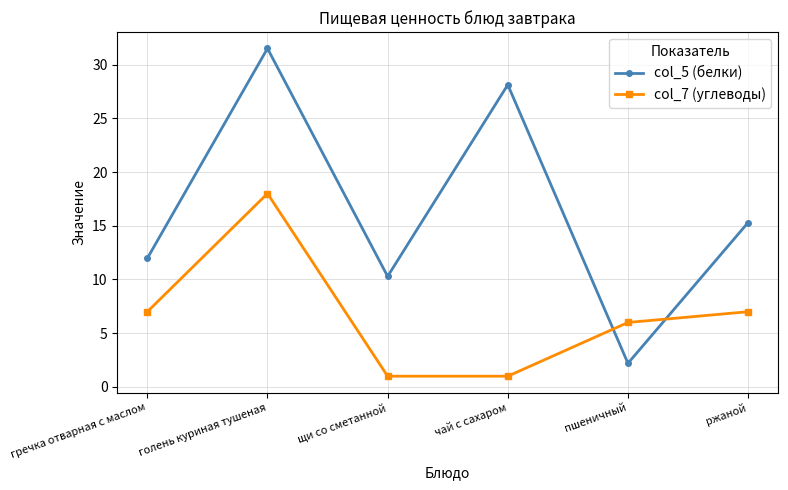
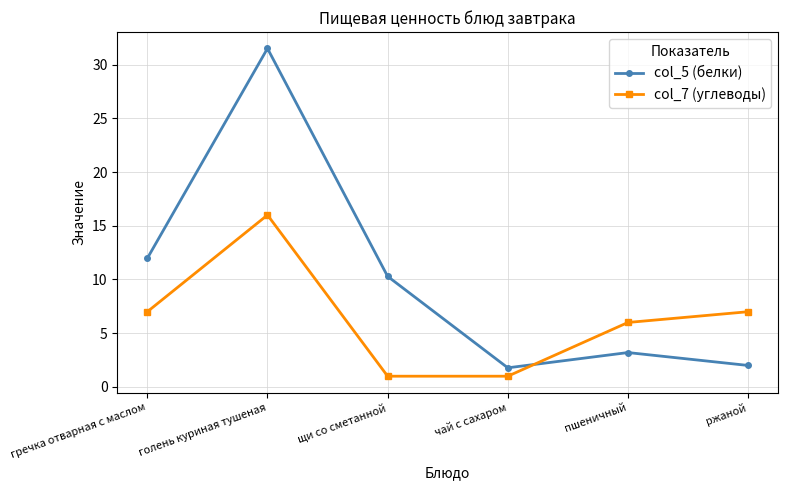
  {
    "col_5 (белки)": {
      "гречка отварная с маслом": 12.0,
      "голень куриная тушеная": 31.5,
      "щи со сметанной": 10.3,
-     "чай с сахаром": 28.1,
-     "пшеничный": 2.2,
-     "ржаной": 15.3
+     "чай с сахаром": 1.8,
+     "пшеничный": 3.2,
+     "ржаной": 2.0
    },
    "col_7 (углеводы)": {
      "гречка отварная с маслом": 7,
-     "голень куриная тушеная": 18,
+     "голень куриная тушеная": 16,
      "щи со сметанной": 1,
      "чай с сахаром": 1,
      "пшеничный": 6,
      "ржаной": 7
    }
  }
